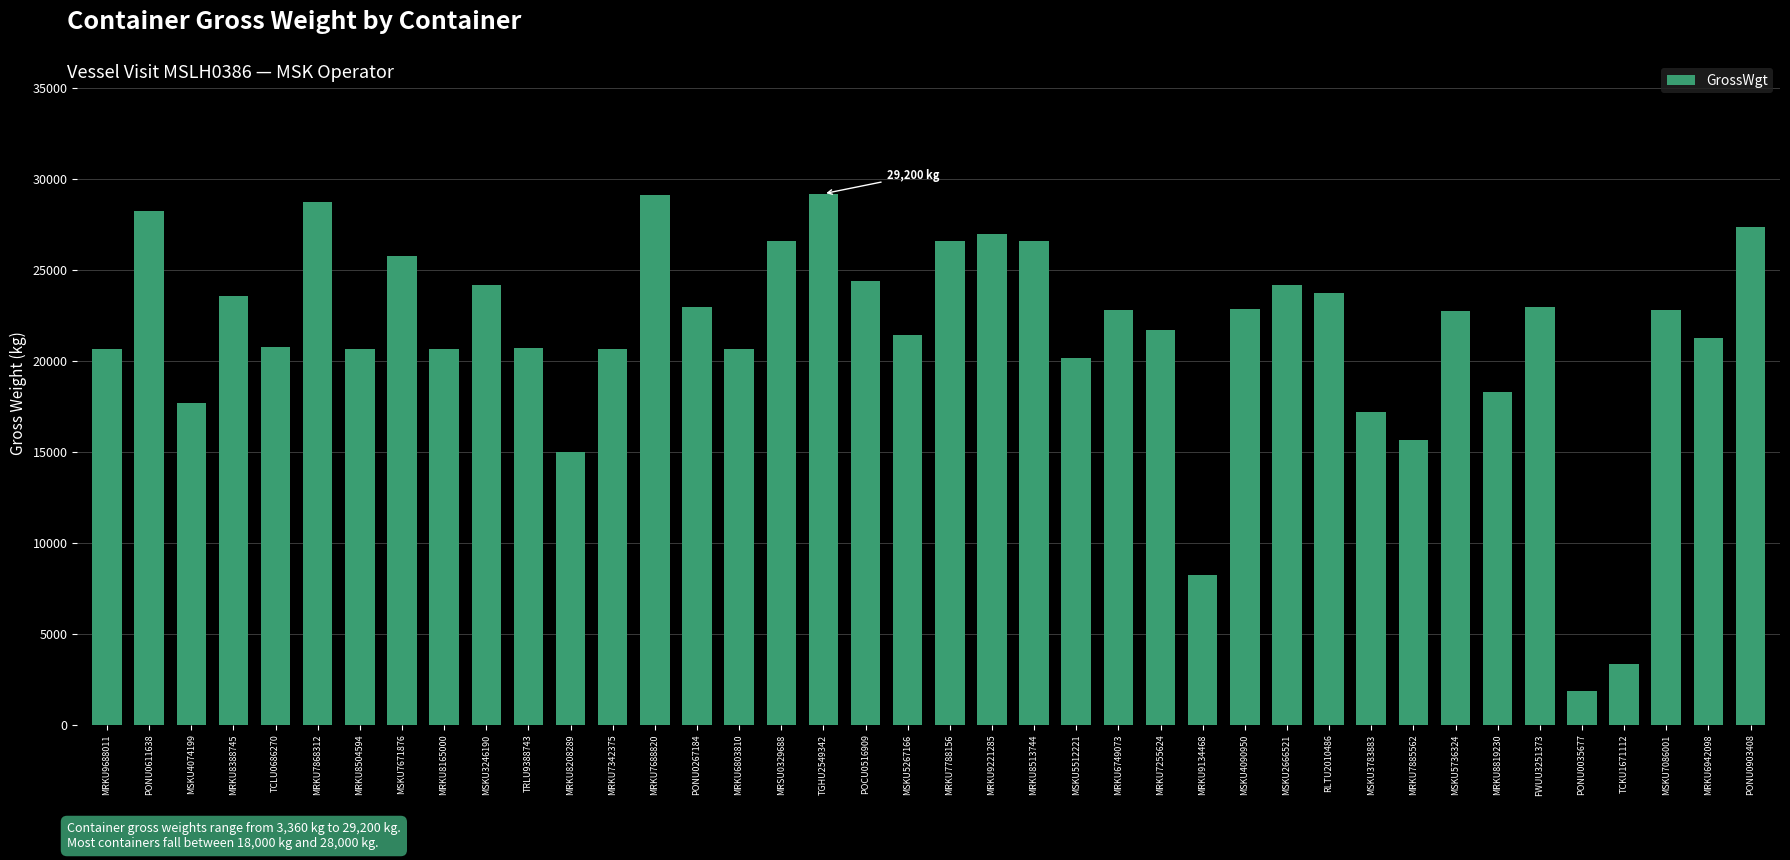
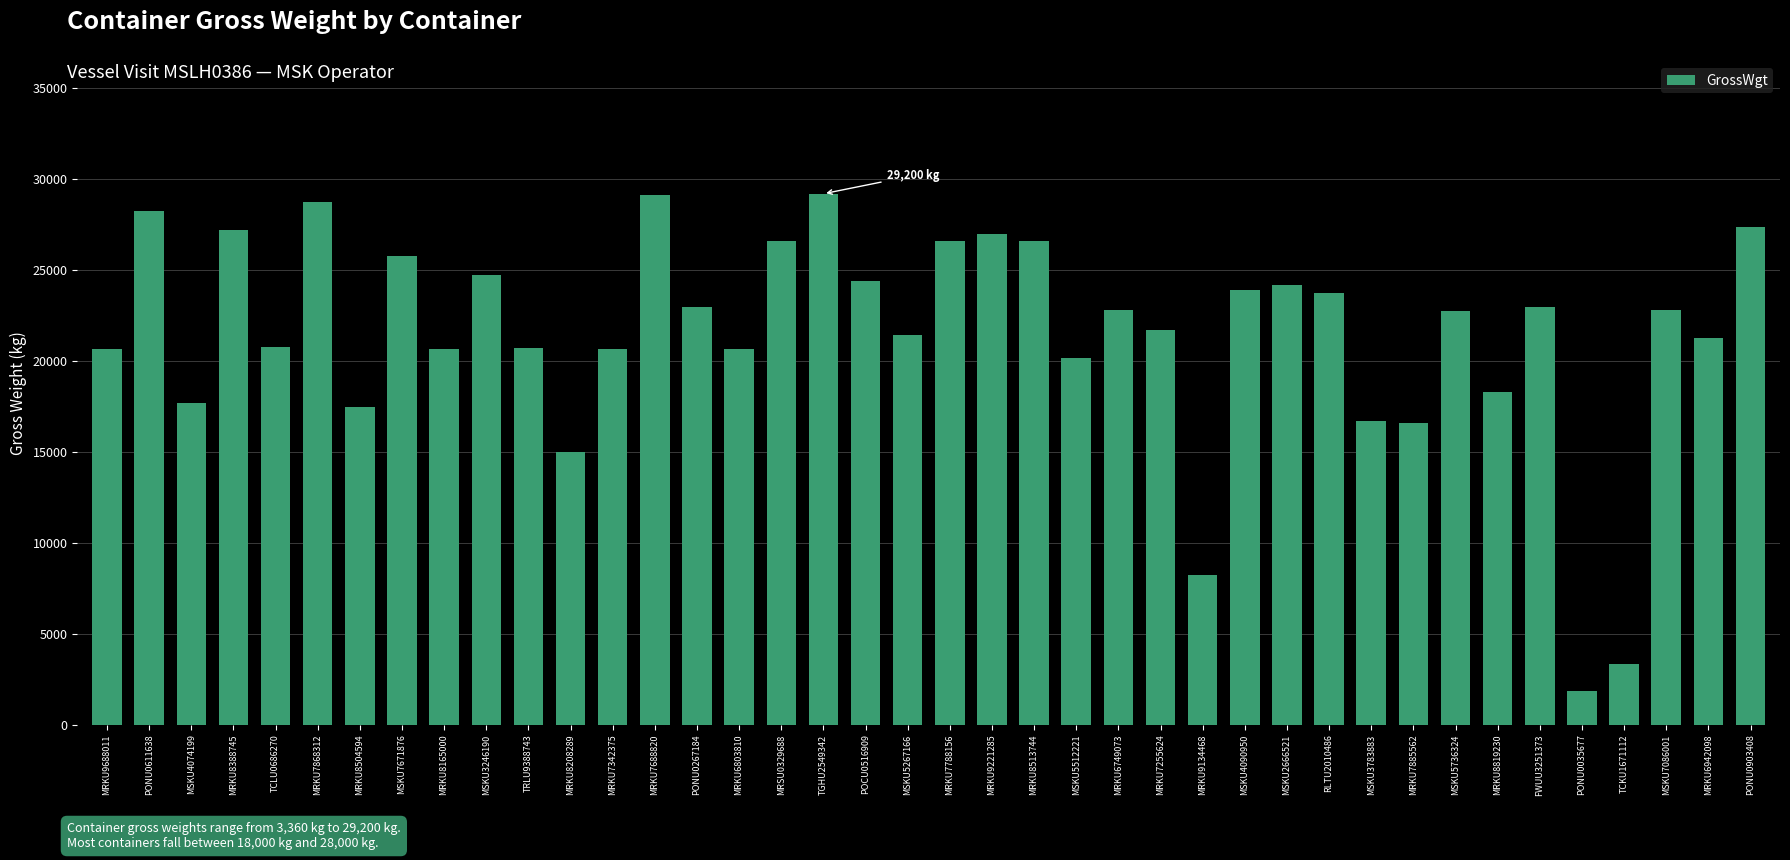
  {
    "MRKU9688011": 20700,
    "PONU0611638": 28200,
    "MSKU4074199": 17700,
-   "MRKU8388745": 23600,
+   "MRKU8388745": 27200,
    "TCLU0686270": 20800,
    "MRKU7868312": 28700,
-   "MRKU8504594": 20700,
+   "MRKU8504594": 17500,
    "MSKU7671876": 25800,
    "MRKU8165000": 20700,
-   "MSKU3246190": 24200,
+   "MSKU3246190": 24700,
    "TRLU9388743": 20700,
    "MRKU8208289": 15000,
    "MRKU7342375": 20700,
    "MRKU7688820": 29200,
    "PONU0267184": 23000,
    "MRKU6803810": 20700,
    "MRSU0329688": 26600,
    "POCU0516909": 24400,
    "MSKU5267166": 21400,
    "MRKU7788156": 26600,
    "MRKU9221285": 27000,
    "MRKU8513744": 26600,
    "MSKU5512221": 20200,
    "MRKU6749073": 22800,
    "MRKU7255624": 21700,
    "MRKU9134468": 8200,
-   "MSKU4090950": 22800,
+   "MSKU4090950": 23900,
    "MSKU2666521": 24200,
    "RLTU2010486": 23700,
-   "MSKU3783883": 17200,
-   "MRKU7885562": 15700,
+   "MSKU3783883": 16700,
+   "MRKU7885562": 16600,
    "MSKU5736324": 22800,
    "MRKU8819230": 18300,
    "FWUU3251373": 23000,
    "PONU0035677": 1900,
    "TCKU1671112": 3400,
    "MSKU7086001": 22800,
    "MRKU6942098": 21300,
    "PONU0903408": 27400
  }
